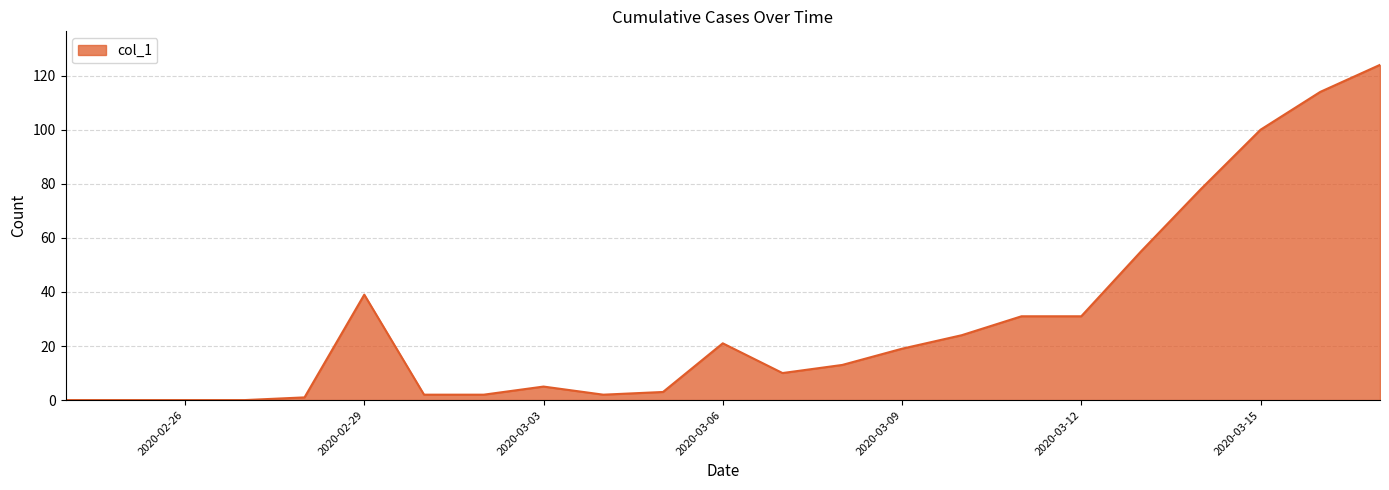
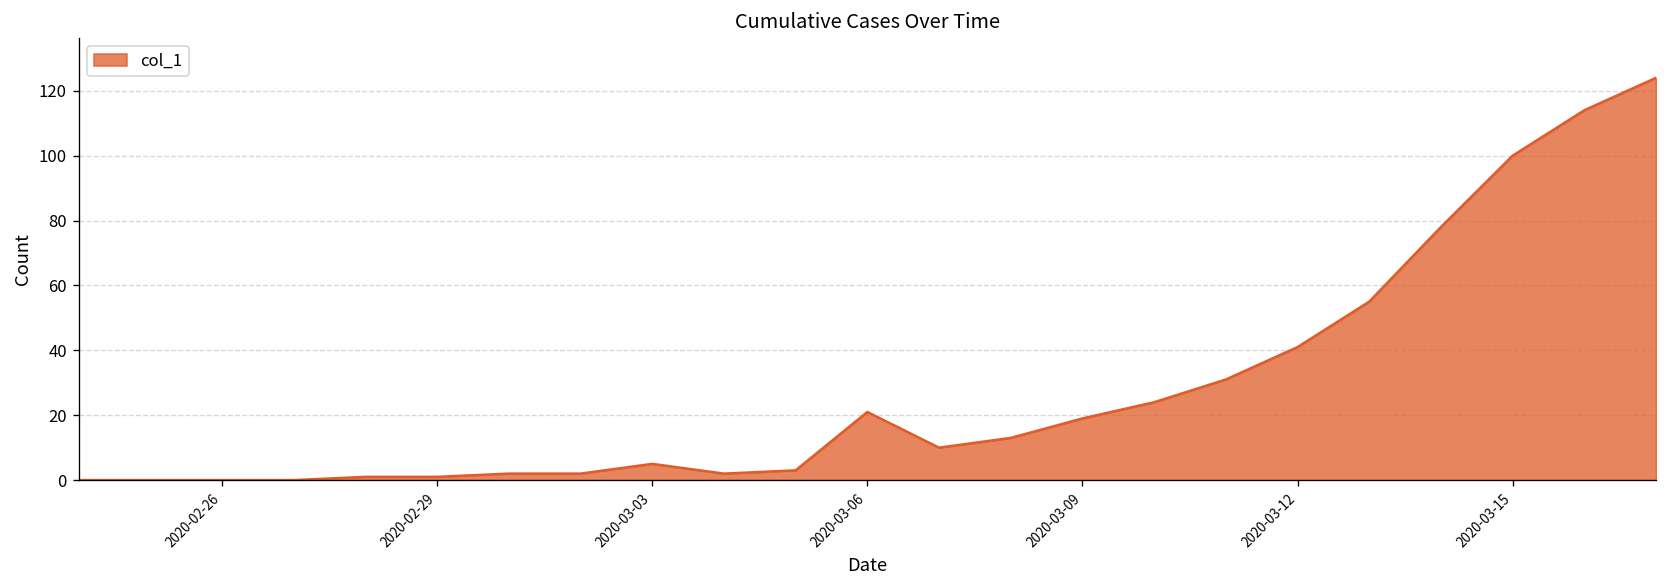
  {
    "2020-02-26": 0,
-   "2020-02-29": 39,
+   "2020-02-29": 1,
    "2020-03-03": 5,
    "2020-03-06": 21,
    "2020-03-09": 19,
-   "2020-03-12": 31,
+   "2020-03-12": 41,
    "2020-03-15": 100
  }
